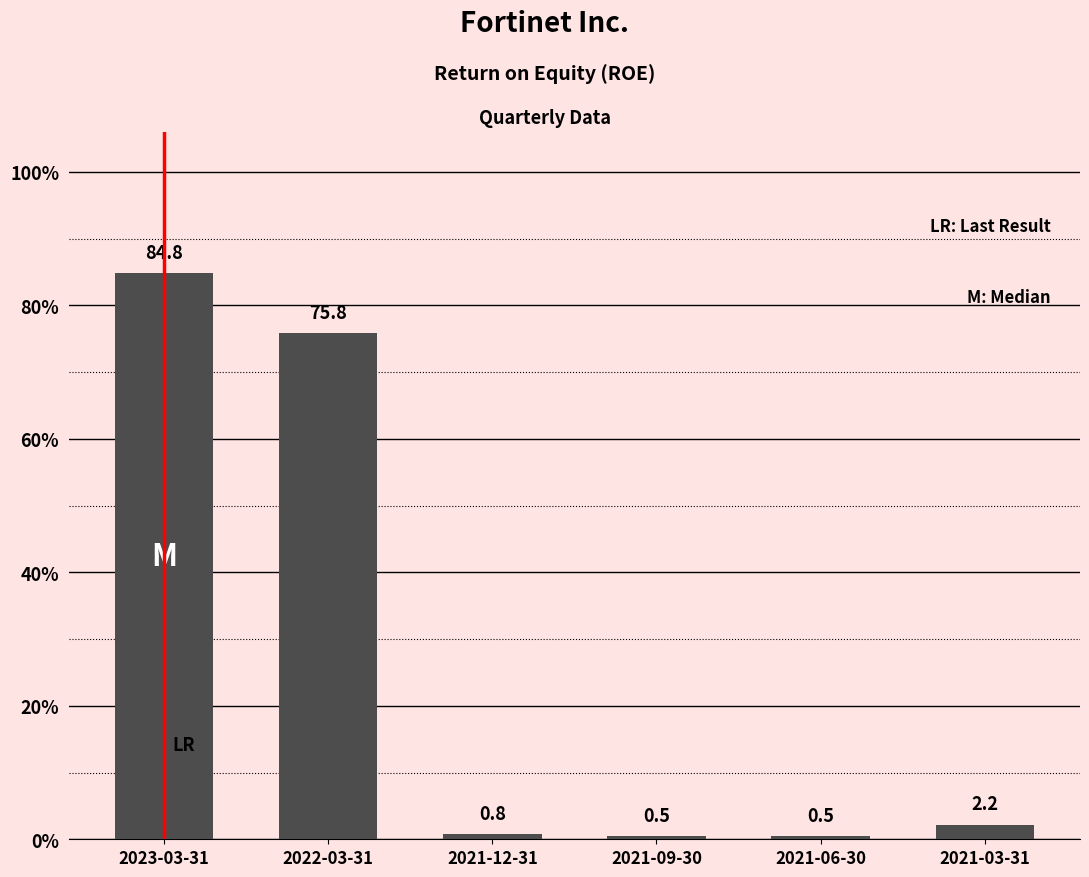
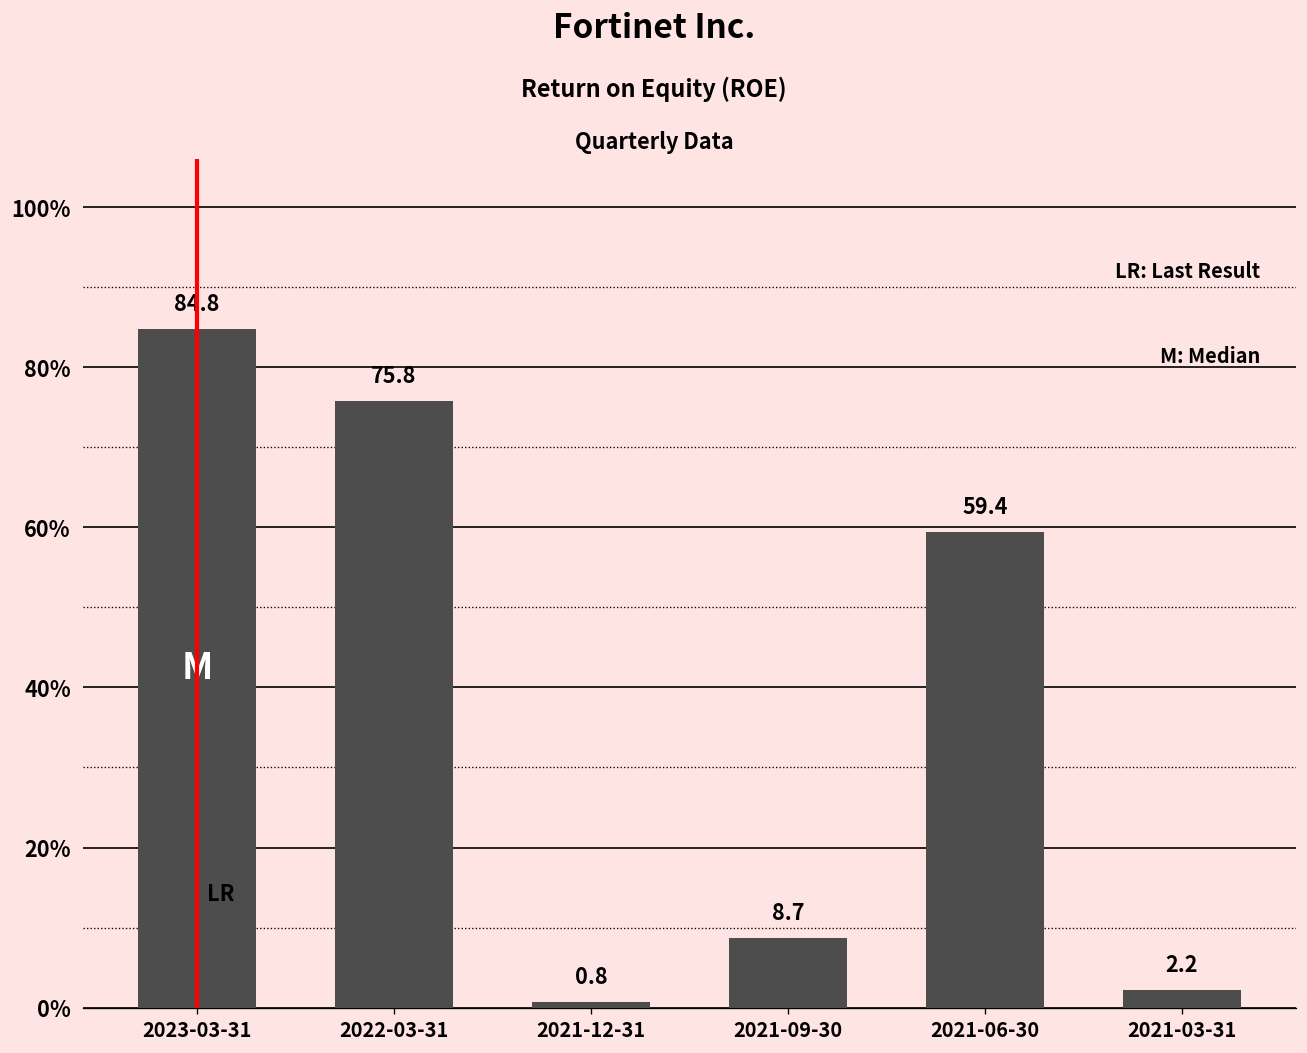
  {
    "2023-03-31": 84.8,
    "2022-03-31": 75.8,
    "2021-12-31": 0.8,
-   "2021-09-30": 0.5,
-   "2021-06-30": 0.5,
+   "2021-09-30": 8.7,
+   "2021-06-30": 59.4,
    "2021-03-31": 2.2
  }
